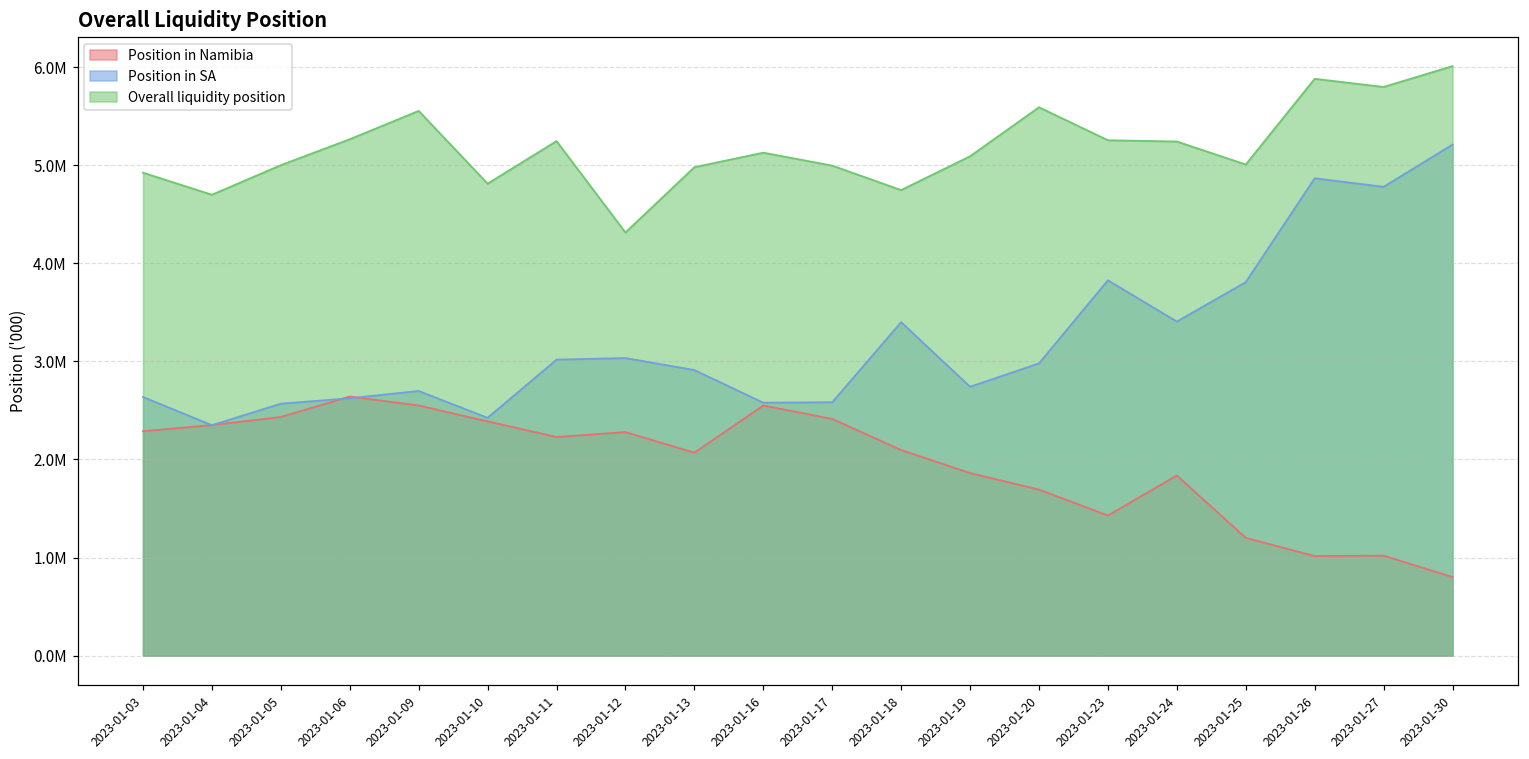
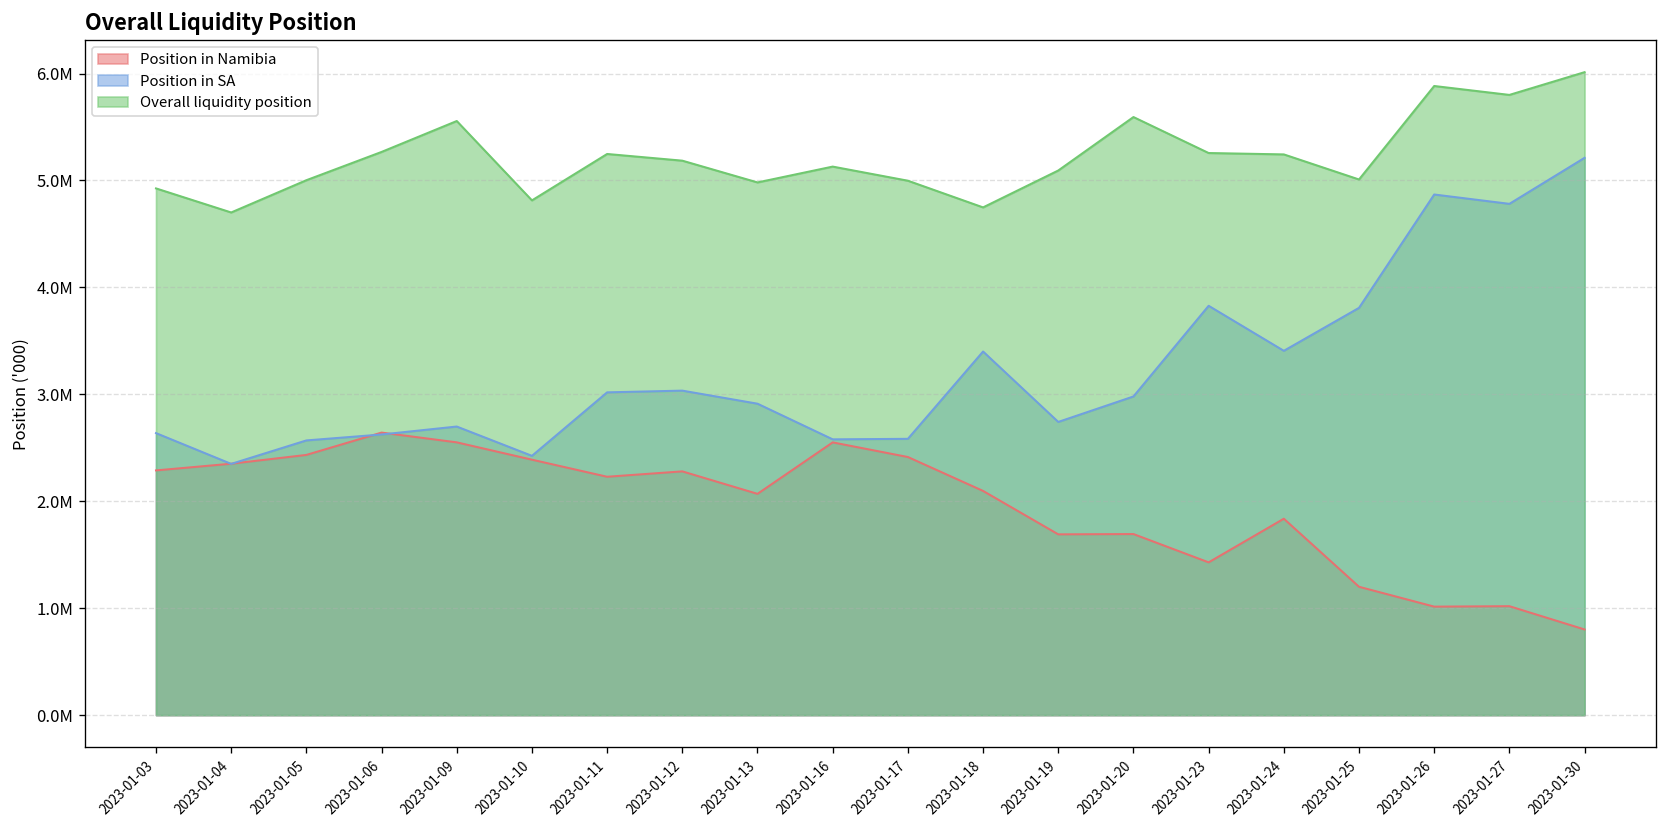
  {
    "Position in Namibia": {
      "2023-01-03": 2300000,
      "2023-01-05": 2400000,
      "2023-01-09": 2600000,
      "2023-01-10": 2400000,
      "2023-01-11": 2200000,
      "2023-01-12": 2300000,
      "2023-01-13": 2100000,
      "2023-01-17": 2400000,
      "2023-01-18": 2100000,
-     "2023-01-19": 1900000,
+     "2023-01-19": 1700000,
      "2023-01-20": 1700000,
      "2023-01-23": 1400000,
      "2023-01-24": 1800000,
      "2023-01-25": 1200000,
      "2023-01-26": 1000000,
      "2023-01-27": 1000000,
      "2023-01-30": 800000
    },
    "Position in SA": {
      "2023-01-03": 2600000,
      "2023-01-05": 2600000,
      "2023-01-09": 2700000,
      "2023-01-10": 2400000,
      "2023-01-11": 3000000,
      "2023-01-12": 3000000,
      "2023-01-13": 2900000,
      "2023-01-17": 2600000,
      "2023-01-18": 3400000,
      "2023-01-19": 2700000,
      "2023-01-20": 3000000,
      "2023-01-23": 3800000,
      "2023-01-24": 3400000,
      "2023-01-25": 3800000,
      "2023-01-26": 4900000,
      "2023-01-27": 4800000,
      "2023-01-30": 5200000
    },
    "Overall liquidity position": {
      "2023-01-03": 4900000,
      "2023-01-04": 4700000,
      "2023-01-05": 5000000,
      "2023-01-06": 5300000,
      "2023-01-09": 5600000,
      "2023-01-10": 4800000,
      "2023-01-11": 5200000,
-     "2023-01-12": 4300000,
+     "2023-01-12": 5200000,
      "2023-01-13": 5000000,
      "2023-01-16": 5100000,
      "2023-01-17": 5000000,
      "2023-01-18": 4700000,
      "2023-01-19": 5100000,
      "2023-01-20": 5600000,
      "2023-01-23": 5300000,
      "2023-01-24": 5200000,
      "2023-01-25": 5000000,
      "2023-01-26": 5900000,
      "2023-01-27": 5800000,
      "2023-01-30": 6000000
    }
  }
